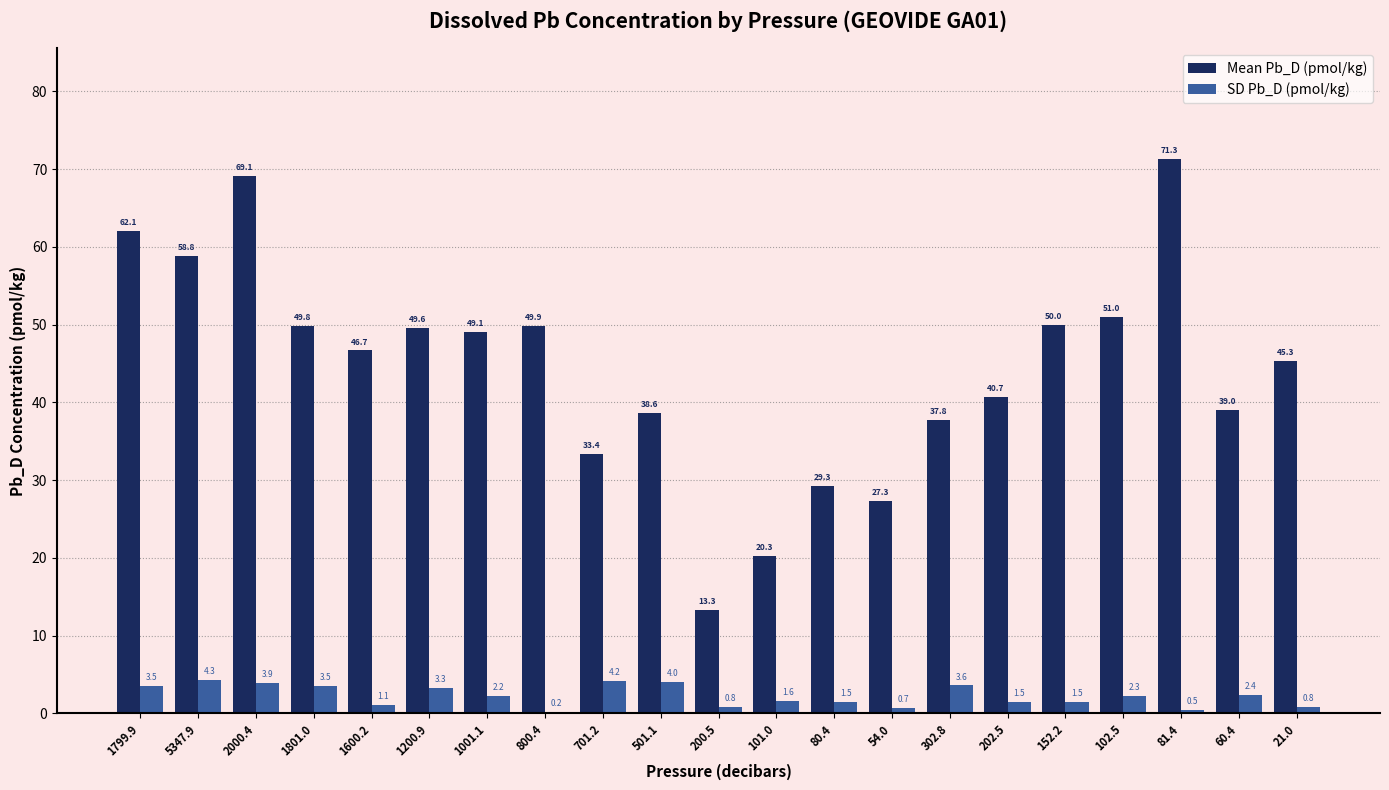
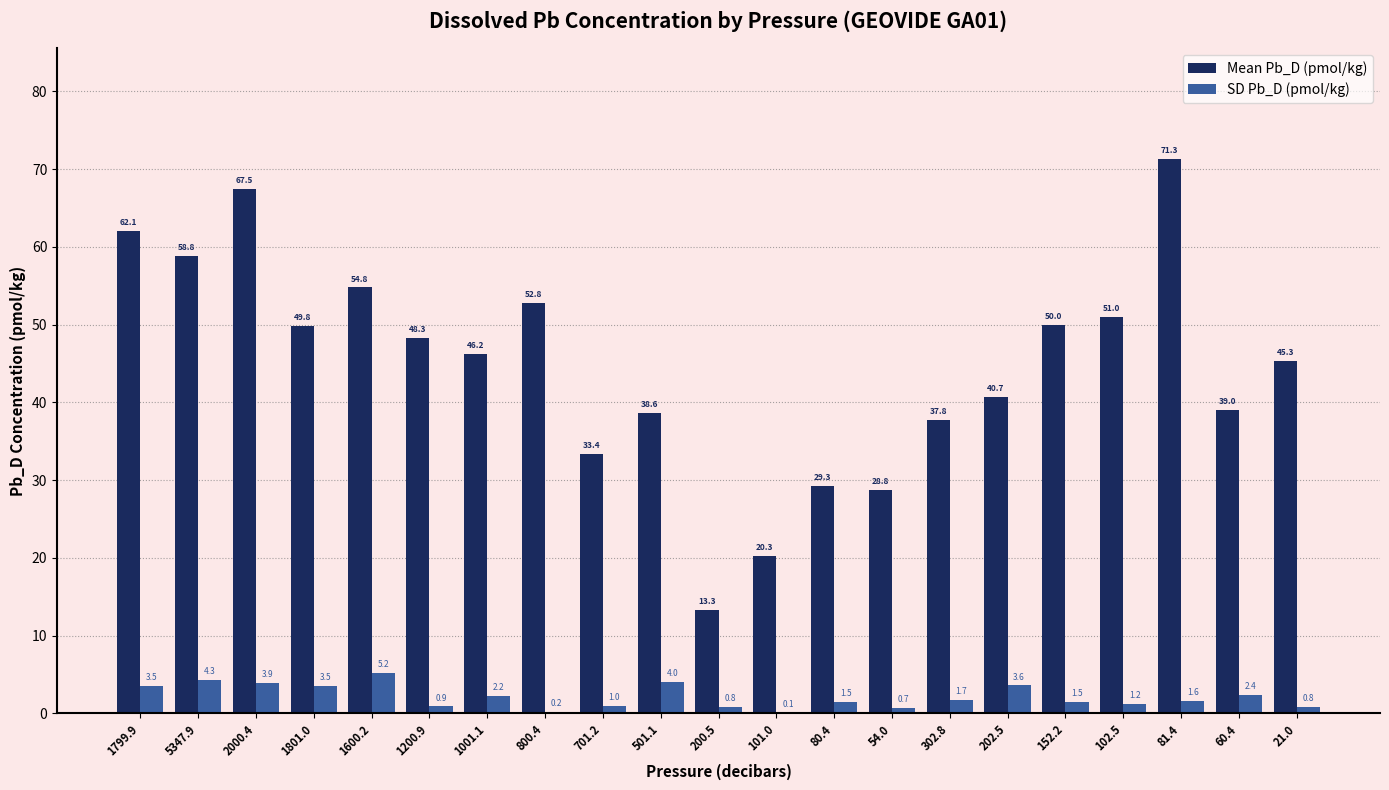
  {
    "Mean Pb_D (pmol/kg)": {
      "1799.9": 62.1,
      "5347.9": 58.8,
-     "2000.4": 69.1,
+     "2000.4": 67.5,
      "1801.0": 49.8,
-     "1600.2": 46.7,
-     "1200.9": 49.6,
-     "1001.1": 49.1,
-     "800.4": 49.9,
+     "1600.2": 54.8,
+     "1200.9": 48.3,
+     "1001.1": 46.2,
+     "800.4": 52.8,
      "701.2": 33.4,
      "501.1": 38.6,
      "200.5": 13.3,
      "101.0": 20.3,
      "80.4": 29.3,
-     "54.0": 27.3,
+     "54.0": 28.8,
      "302.8": 37.8,
      "202.5": 40.7,
      "152.2": 50.0,
      "102.5": 51.0,
      "81.4": 71.3,
      "60.4": 39.0,
      "21.0": 45.3
    },
    "SD Pb_D (pmol/kg)": {
      "1799.9": 3.5,
      "5347.9": 4.3,
      "2000.4": 3.9,
      "1801.0": 3.5,
-     "1600.2": 1.1,
-     "1200.9": 3.3,
+     "1600.2": 5.2,
+     "1200.9": 0.9,
      "1001.1": 2.2,
      "800.4": 0.2,
-     "701.2": 4.2,
+     "701.2": 1.0,
      "501.1": 4.0,
      "200.5": 0.8,
-     "101.0": 1.6,
+     "101.0": 0.1,
      "80.4": 1.5,
      "54.0": 0.7,
-     "302.8": 3.6,
-     "202.5": 1.5,
+     "302.8": 1.7,
+     "202.5": 3.6,
      "152.2": 1.5,
-     "102.5": 2.3,
-     "81.4": 0.5,
+     "102.5": 1.2,
+     "81.4": 1.6,
      "60.4": 2.4,
      "21.0": 0.8
    }
  }
